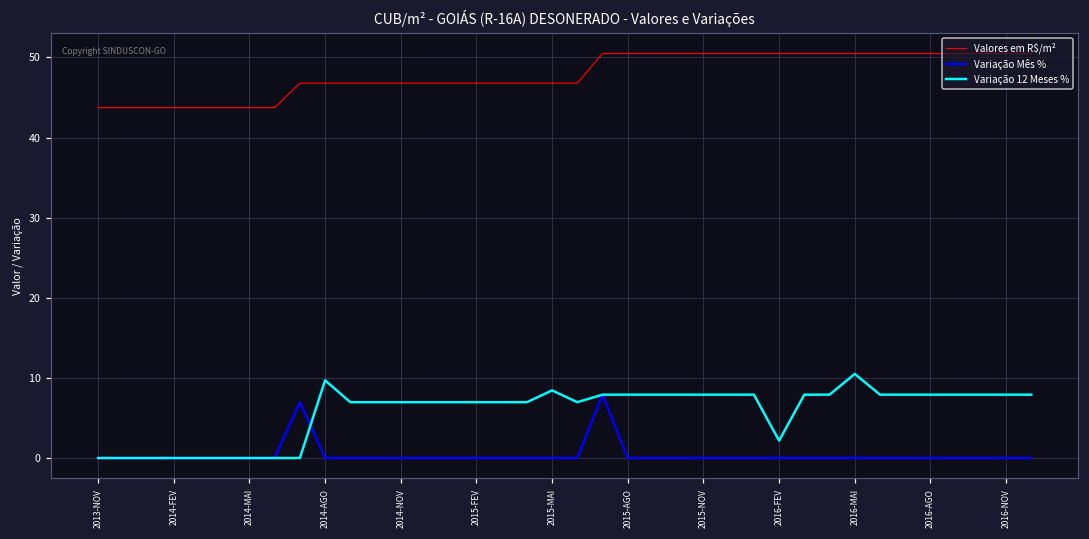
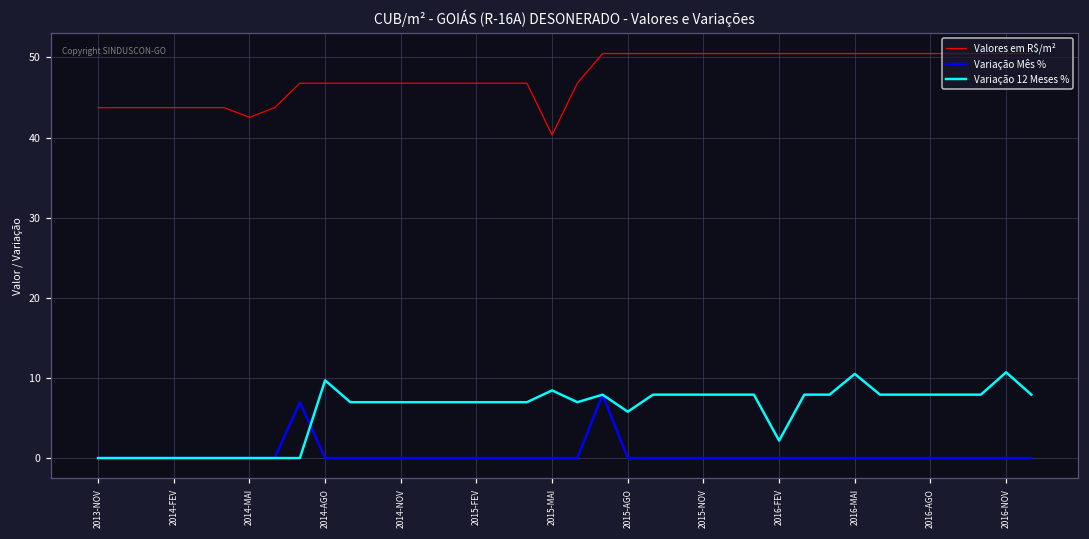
  {
    "Valores em R$/m²": {
      "2013-NOV": 44,
      "2014-FEV": 44,
-     "2014-MAI": 44,
+     "2014-MAI": 43,
      "2014-AGO": 47,
      "2014-NOV": 47,
      "2015-FEV": 47,
-     "2015-MAI": 47,
+     "2015-MAI": 40,
      "2015-AGO": 50,
      "2015-NOV": 50,
      "2016-FEV": 50,
      "2016-MAI": 50,
      "2016-AGO": 50
    },
    "Variação Mês %": {
      "2014-AGO": 0,
      "2014-NOV": 0,
      "2015-FEV": 0,
      "2015-MAI": 0,
      "2015-AGO": 0,
      "2015-NOV": 0,
      "2016-FEV": 0,
      "2016-MAI": 0,
      "2016-AGO": 0,
      "2016-NOV": 0
    },
    "Variação 12 Meses %": {
      "2014-AGO": 10,
      "2014-NOV": 7,
      "2015-FEV": 7,
      "2015-MAI": 8,
-     "2015-AGO": 8,
+     "2015-AGO": 6,
      "2015-NOV": 8,
      "2016-FEV": 2,
      "2016-MAI": 11,
      "2016-AGO": 8,
-     "2016-NOV": 8
+     "2016-NOV": 11
    }
  }
